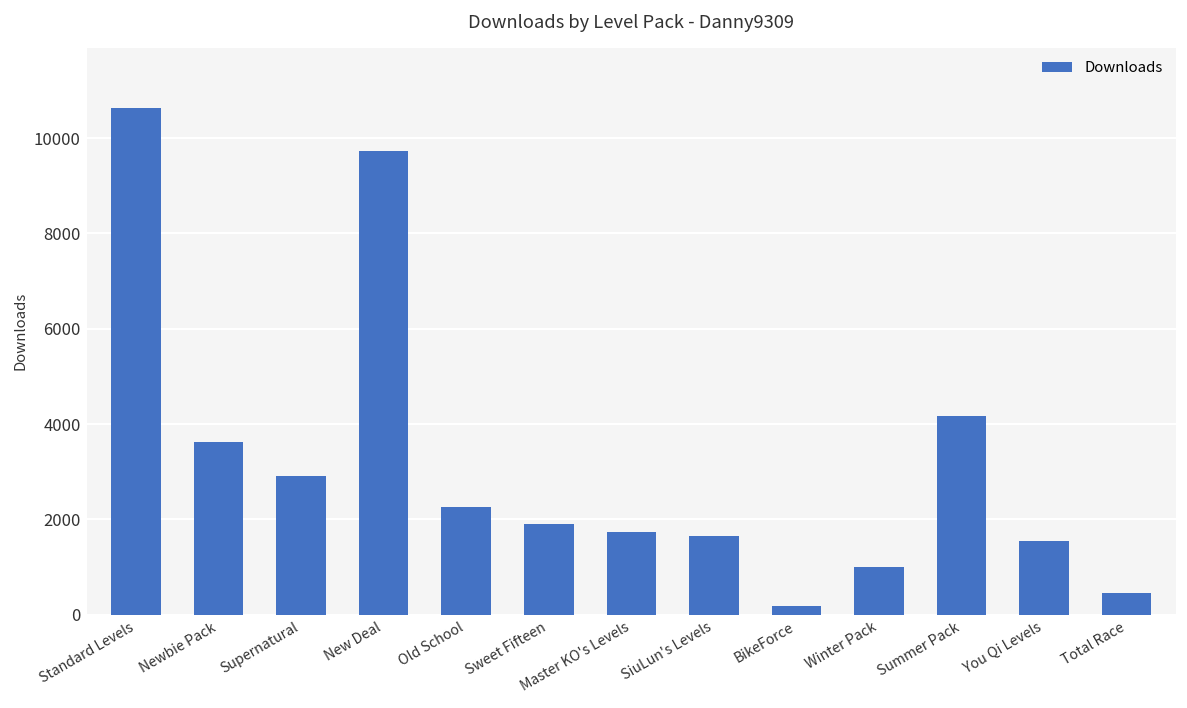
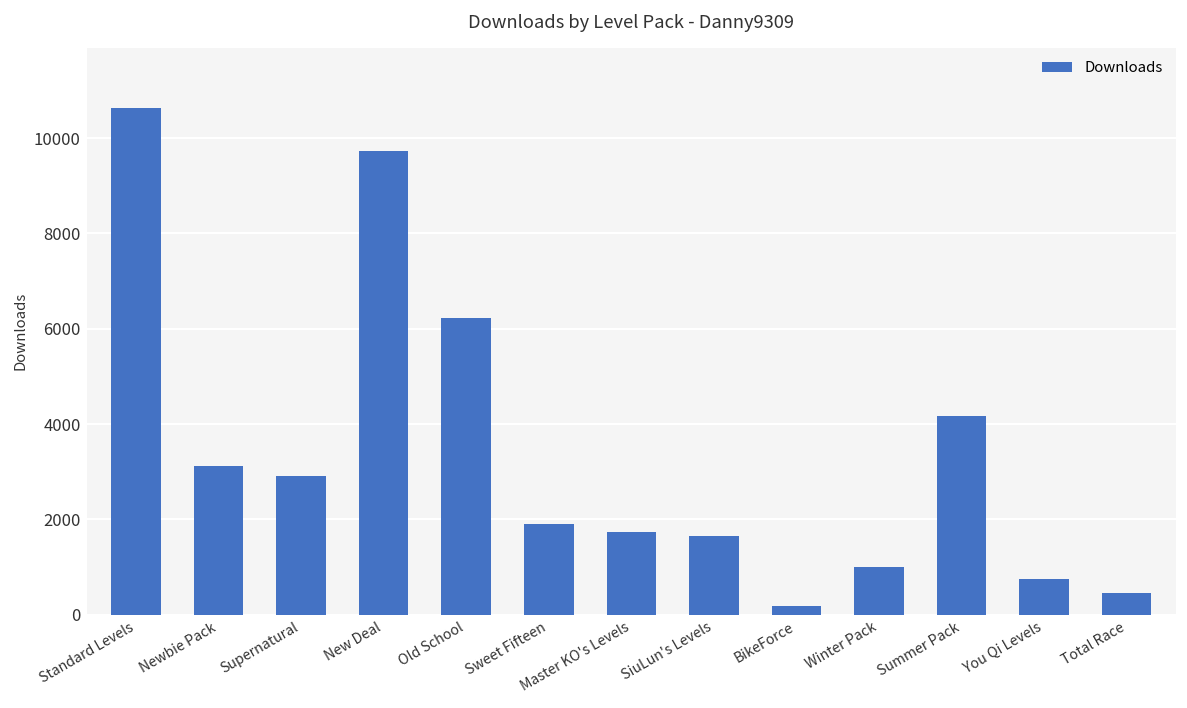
  {
    "Standard Levels": 10600,
-   "Newbie Pack": 3600,
+   "Newbie Pack": 3100,
    "Supernatural": 2900,
    "New Deal": 9700,
-   "Old School": 2200,
+   "Old School": 6200,
    "Sweet Fifteen": 1900,
    "Master KO's Levels": 1700,
    "SiuLun's Levels": 1700,
    "BikeForce": 200,
    "Winter Pack": 1000,
    "Summer Pack": 4200,
-   "You Qi Levels": 1600,
+   "You Qi Levels": 700,
    "Total Race": 500
  }
